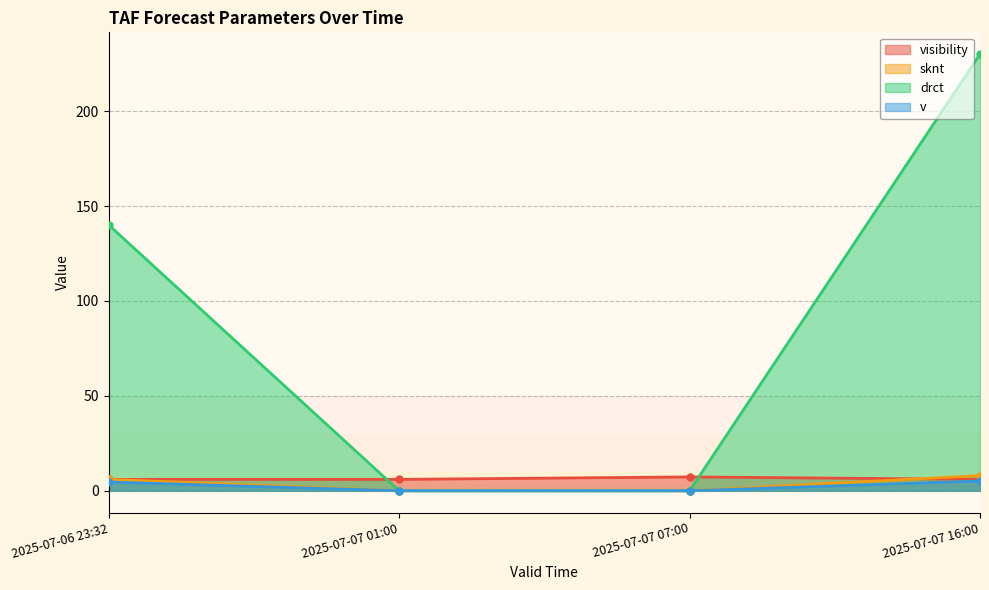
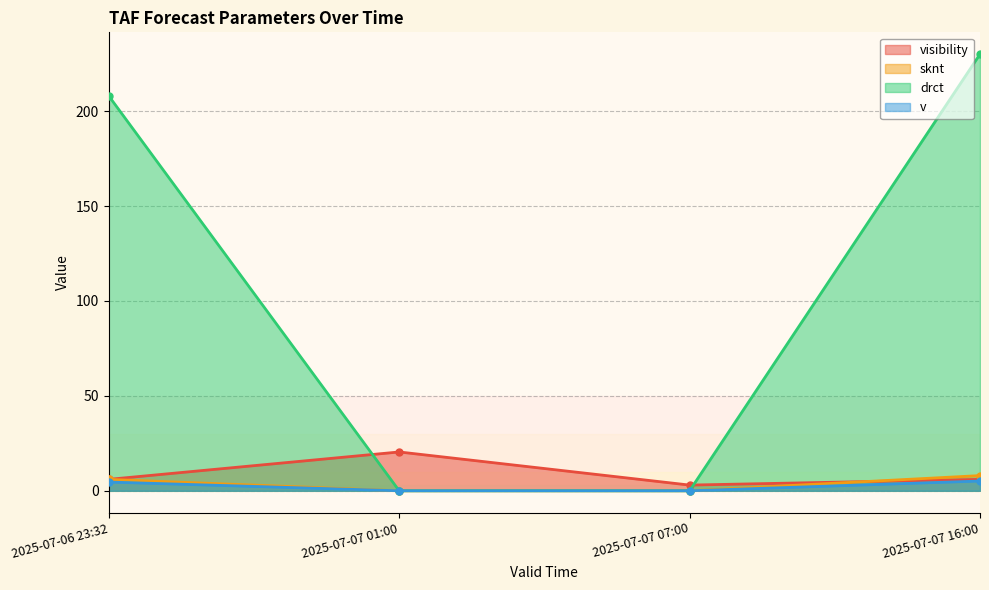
  {
    "visibility": {
-     "2025-07-07 01:00": 6,
-     "2025-07-07 07:00": 7
+     "2025-07-07 01:00": 20,
+     "2025-07-07 07:00": 3
    },
    "sknt": {
      "2025-07-07 16:00": 8
    },
    "drct": {
-     "2025-07-06 23:32": 140,
+     "2025-07-06 23:32": 208,
      "2025-07-07 16:00": 230
    },
    "v": {
      "2025-07-06 23:32": 5
    }
  }
